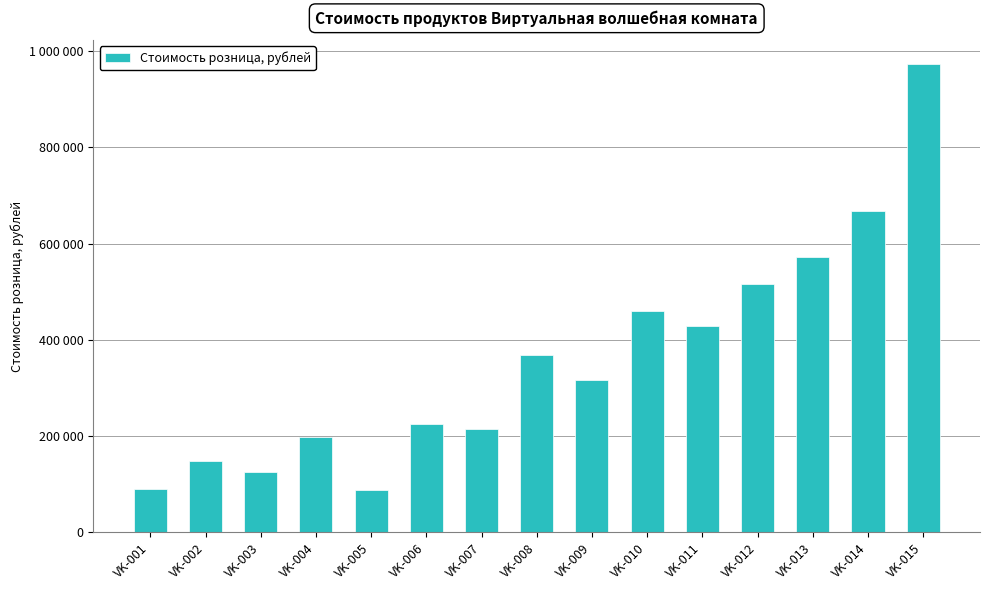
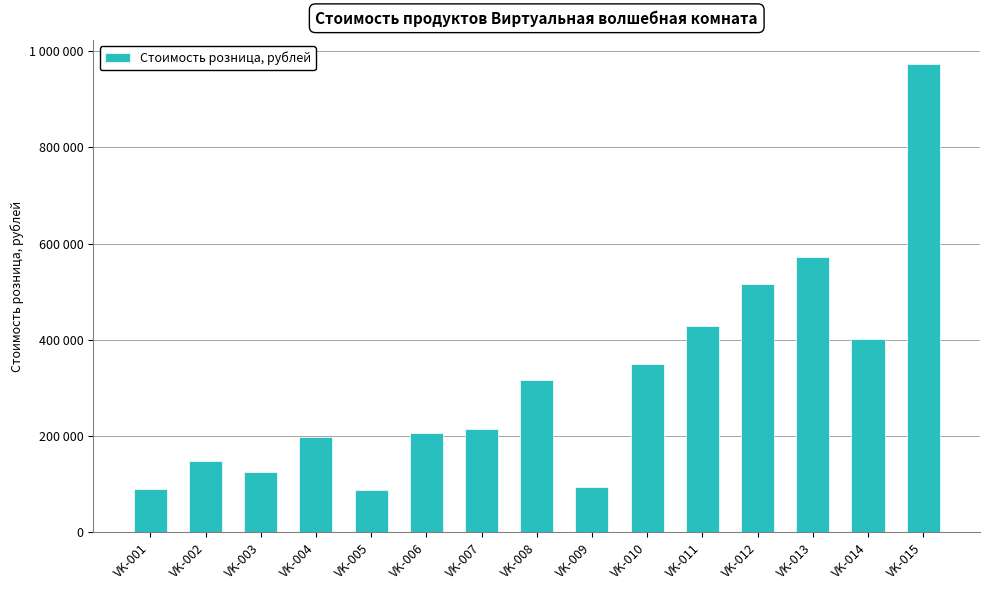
  {
    "VK-001": 90000,
    "VK-002": 150000,
    "VK-003": 130000,
    "VK-004": 200000,
    "VK-005": 90000,
-   "VK-006": 220000,
+   "VK-006": 210000,
    "VK-007": 220000,
-   "VK-008": 370000,
-   "VK-009": 320000,
-   "VK-010": 460000,
+   "VK-008": 320000,
+   "VK-009": 90000,
+   "VK-010": 350000,
    "VK-011": 430000,
    "VK-012": 520000,
    "VK-013": 570000,
-   "VK-014": 670000,
+   "VK-014": 400000,
    "VK-015": 970000
  }
